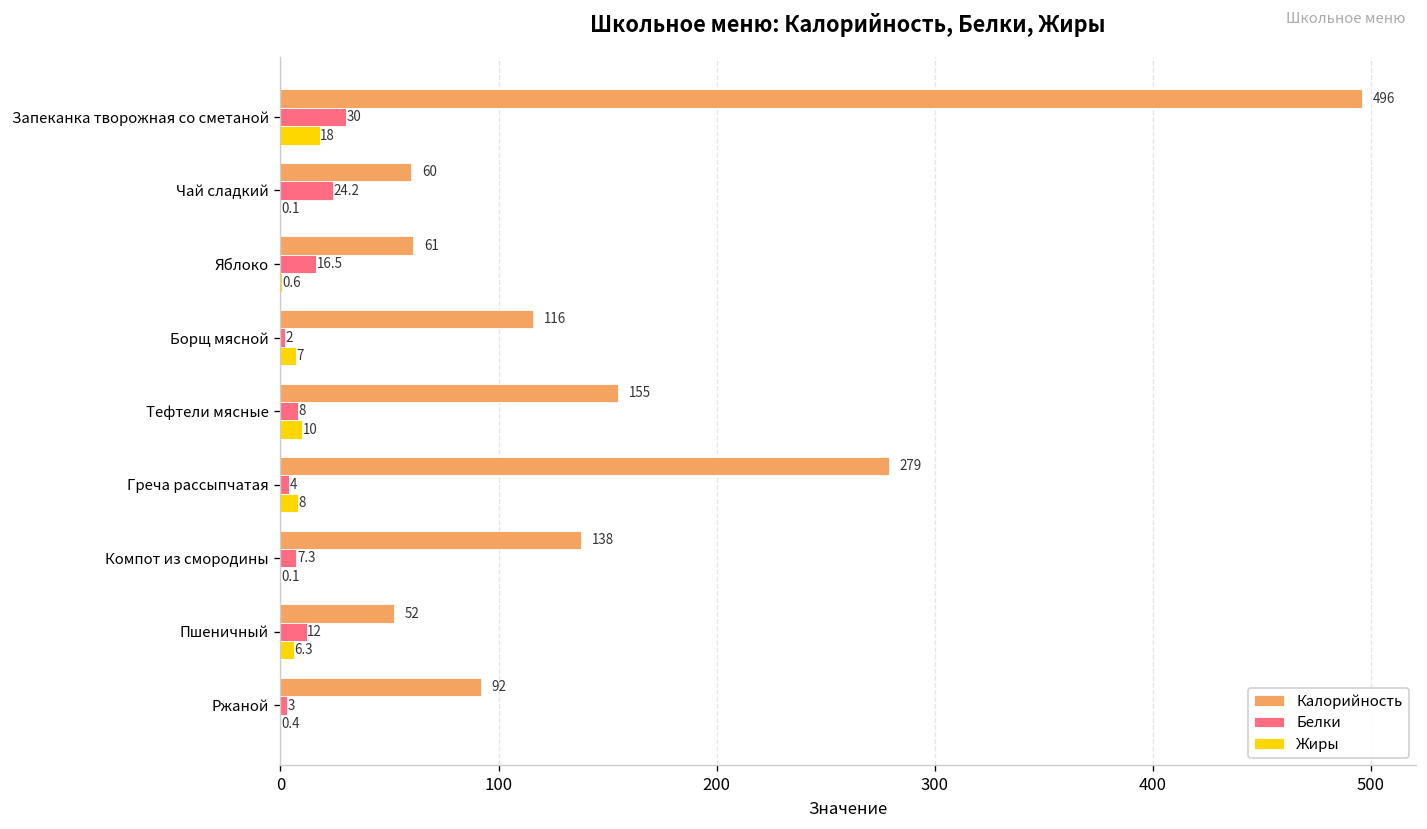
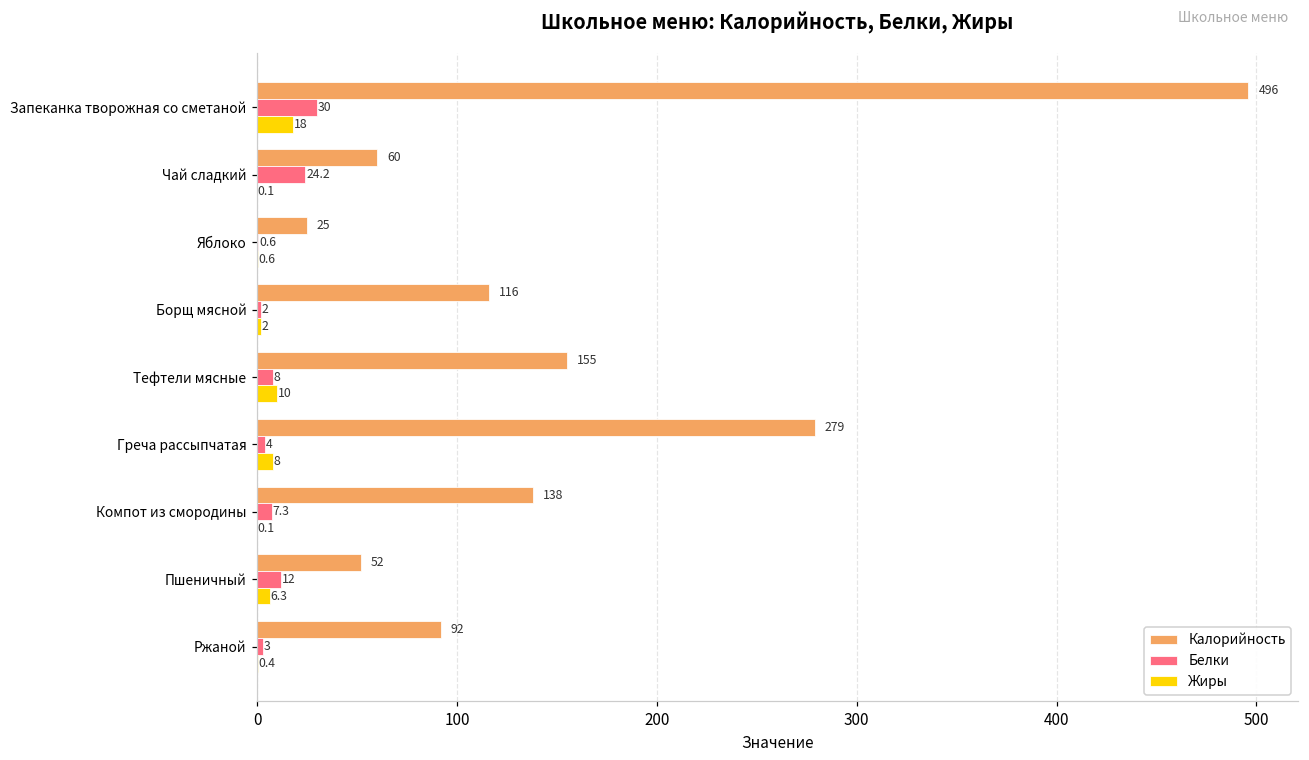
  {
    "Калорийность": {
      "Запеканка творожная со сметаной": 496,
      "Чай сладкий": 60,
-     "Яблоко": 61,
+     "Яблоко": 25,
      "Борщ мясной": 116,
      "Тефтели мясные": 155,
      "Греча рассыпчатая": 279,
      "Компот из смородины": 138,
      "Пшеничный": 52,
      "Ржаной": 92
    },
    "Белки": {
      "Запеканка творожная со сметаной": 30,
      "Чай сладкий": 24.2,
-     "Яблоко": 16.5,
+     "Яблоко": 0.6,
      "Борщ мясной": 2,
      "Тефтели мясные": 8,
      "Греча рассыпчатая": 4,
      "Компот из смородины": 7.3,
      "Пшеничный": 12,
      "Ржаной": 3
    },
    "Жиры": {
      "Запеканка творожная со сметаной": 18,
      "Чай сладкий": 0.1,
      "Яблоко": 0.6,
-     "Борщ мясной": 7,
+     "Борщ мясной": 2,
      "Тефтели мясные": 10,
      "Греча рассыпчатая": 8,
      "Компот из смородины": 0.1,
      "Пшеничный": 6.3,
      "Ржаной": 0.4
    }
  }
